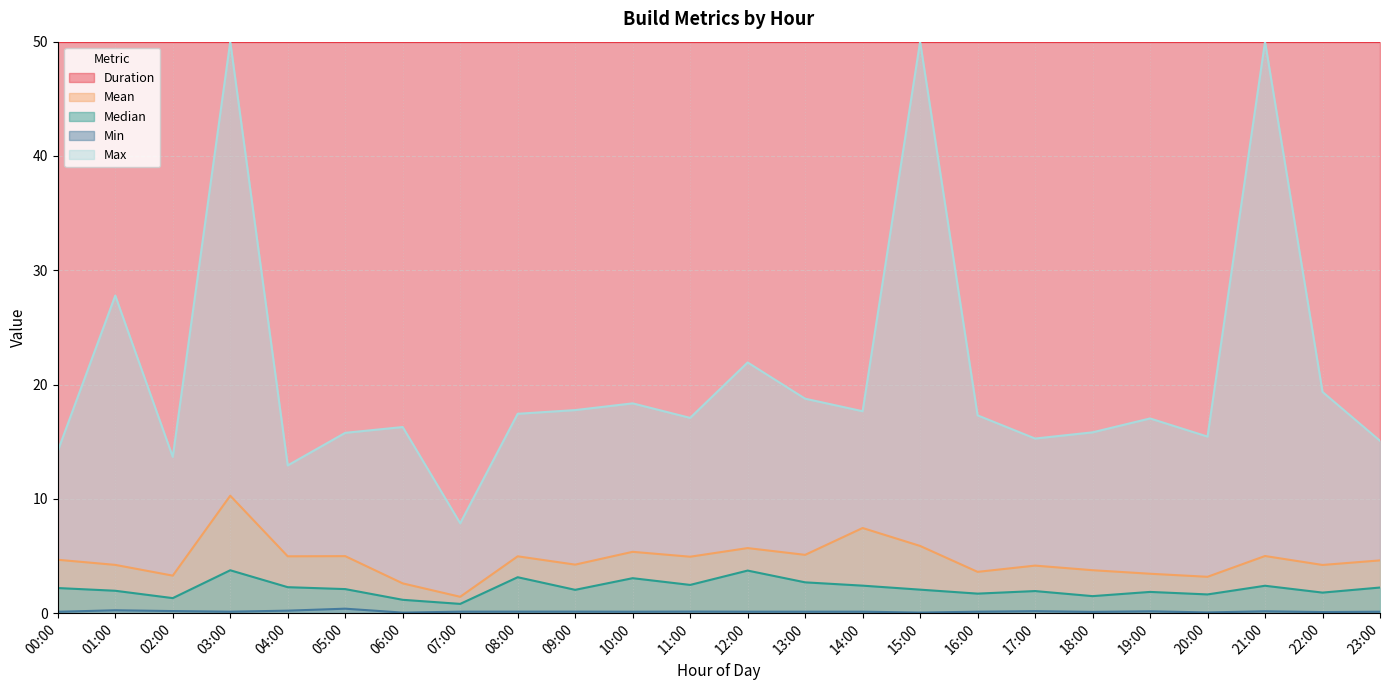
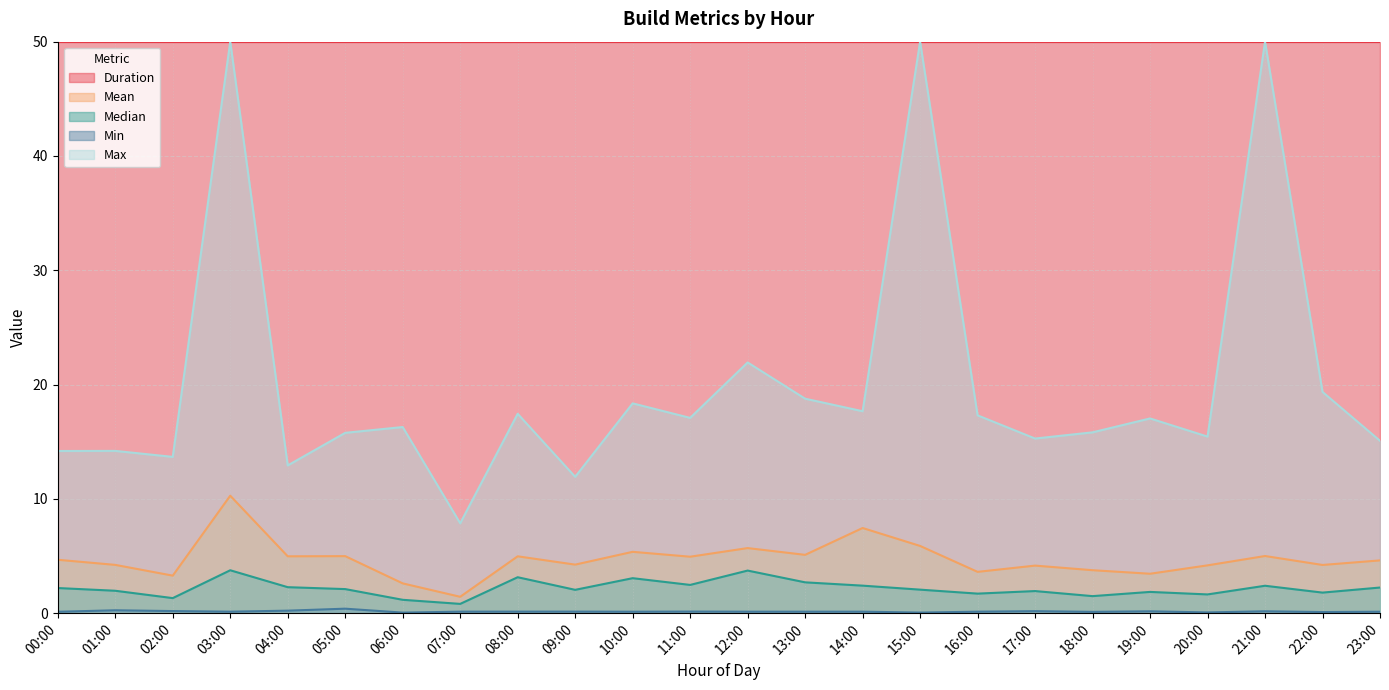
  {
    "Duration": {
      "00:00": 50.0,
      "01:00": 50.0,
      "02:00": 50.0,
      "04:00": 50.0,
      "05:00": 50.0,
      "06:00": 50.0,
      "07:00": 50.0,
      "08:00": 50.0,
      "09:00": 50.0,
      "10:00": 50.0,
      "11:00": 50.0,
      "12:00": 50.0,
      "13:00": 50.0,
      "14:00": 50.0,
      "16:00": 50.0,
      "17:00": 50.0,
      "18:00": 50.0,
      "19:00": 50.0,
      "20:00": 50.0,
      "22:00": 50.0,
      "23:00": 50.0
    },
    "Mean": {
      "00:00": 4.7,
      "01:00": 4.2,
      "02:00": 3.3,
      "03:00": 10.3,
      "04:00": 5.0,
      "05:00": 5.0,
      "06:00": 2.6,
      "07:00": 1.4,
      "08:00": 5.0,
      "09:00": 4.2,
      "10:00": 5.4,
      "11:00": 4.9,
      "12:00": 5.7,
      "13:00": 5.1,
      "14:00": 7.5,
      "15:00": 5.9,
      "16:00": 3.6,
      "17:00": 4.2,
      "18:00": 3.8,
      "19:00": 3.4,
-     "20:00": 3.2,
+     "20:00": 4.2,
      "21:00": 5.0,
      "22:00": 4.2,
      "23:00": 4.6
    },
    "Max": {
      "00:00": 14.2,
-     "01:00": 27.8,
+     "01:00": 14.2,
      "02:00": 13.7,
      "04:00": 12.9,
      "05:00": 15.8,
      "06:00": 16.3,
      "07:00": 7.9,
      "08:00": 17.4,
-     "09:00": 17.8,
+     "09:00": 11.9,
      "10:00": 18.4,
      "11:00": 17.1,
      "12:00": 21.9,
      "13:00": 18.8,
      "14:00": 17.7,
      "16:00": 17.3,
      "17:00": 15.3,
      "18:00": 15.8,
      "19:00": 17.0,
      "20:00": 15.4,
      "22:00": 19.4,
      "23:00": 15.1
    }
  }
